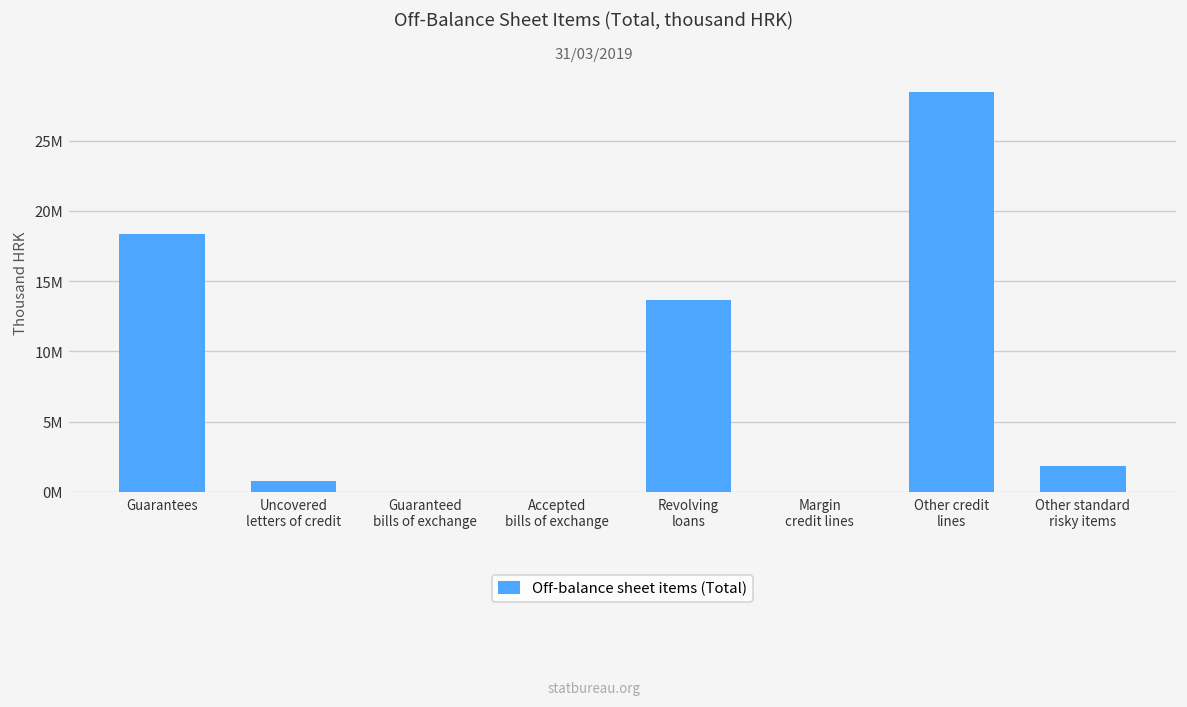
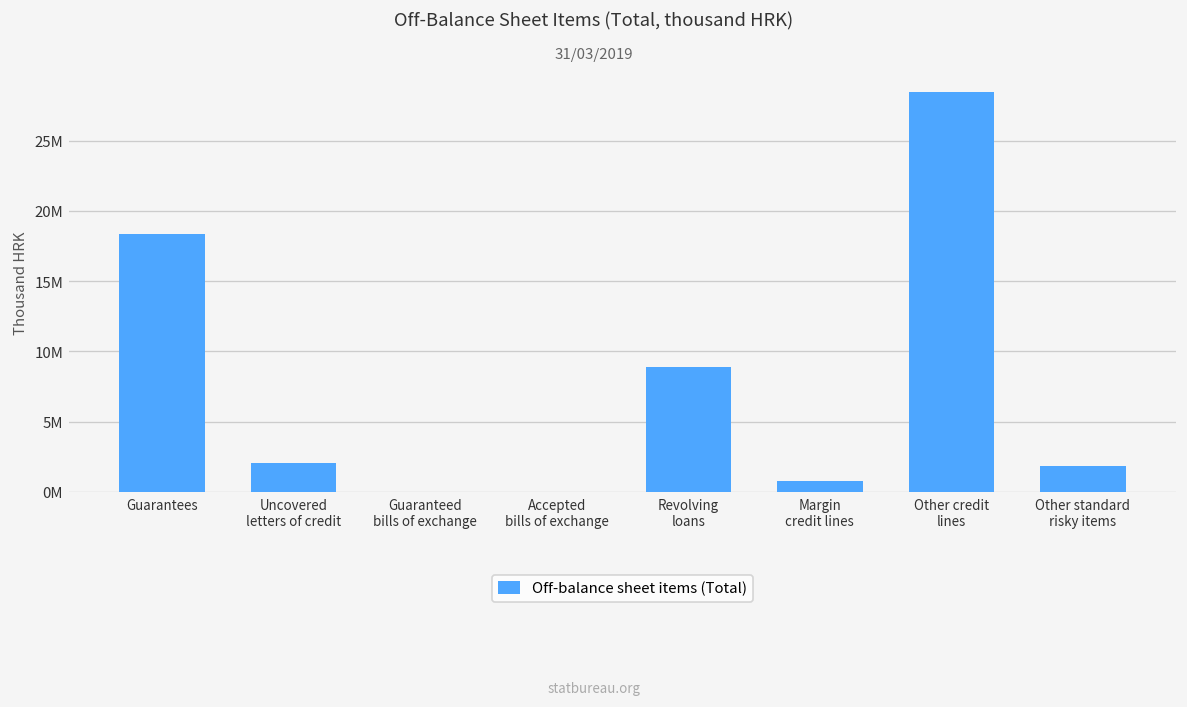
  {
    "Guarantees": 18300000,
-   "Uncovered letters of credit": 700000,
+   "Uncovered letters of credit": 2100000,
    "Guaranteed bills of exchange": 0,
    "Accepted bills of exchange": 0,
-   "Revolving loans": 13700000,
-   "Margin credit lines": 0,
+   "Revolving loans": 8900000,
+   "Margin credit lines": 800000,
    "Other credit lines": 28500000,
    "Other standard risky items": 1800000
  }
